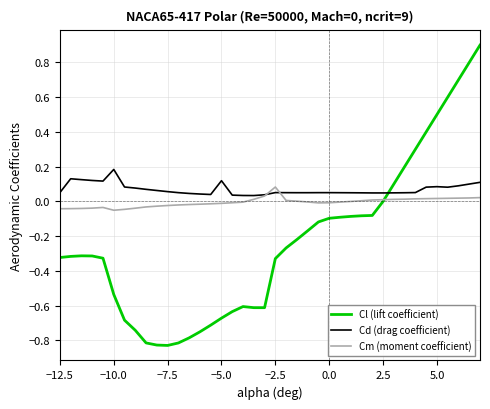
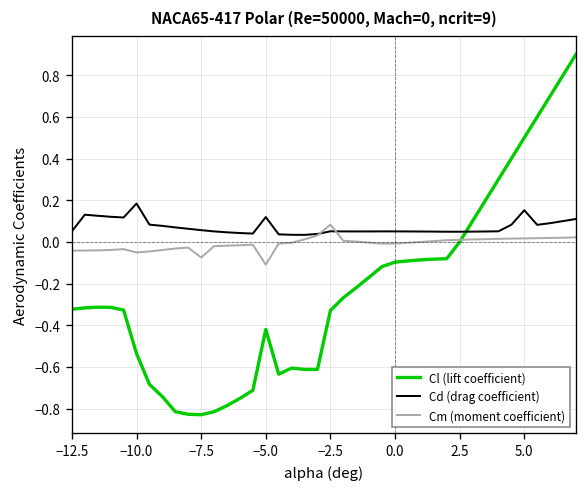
  {
    "Cl (lift coefficient)": {
      "−12.5": -0.32,
      "−10.0": -0.54,
      "−7.5": -0.83,
-     "−5.0": -0.67,
+     "−5.0": -0.42,
      "−2.5": -0.33,
      "0.0": -0.10,
      "5.0": 0.50
    },
    "Cd (drag coefficient)": {
      "−12.5": 0.05,
      "−10.0": 0.18,
      "−7.5": 0.06,
      "−5.0": 0.12,
      "−2.5": 0.05,
      "0.0": 0.05,
      "2.5": 0.05,
-     "5.0": 0.09
+     "5.0": 0.15
    },
    "Cm (moment coefficient)": {
      "−12.5": -0.04,
      "−10.0": -0.05,
-     "−7.5": -0.02,
-     "−5.0": -0.01,
+     "−7.5": -0.07,
+     "−5.0": -0.11,
      "−2.5": 0.08,
      "0.0": -0.01,
      "5.0": 0.02
    }
  }
